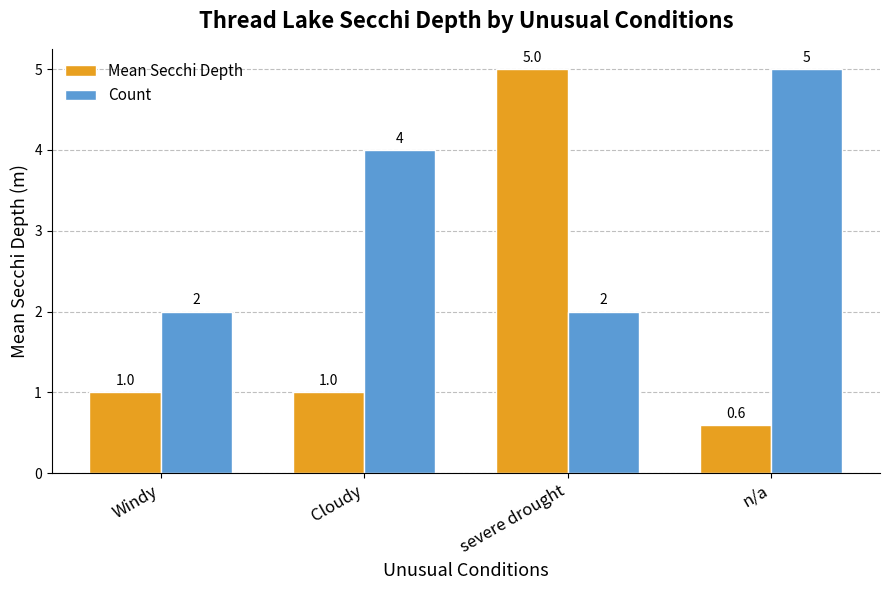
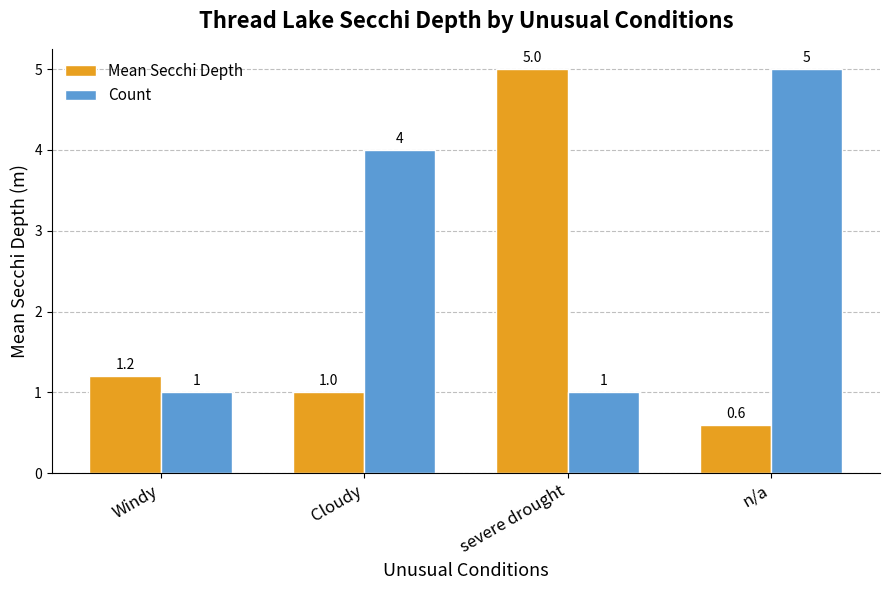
  {
    "Mean Secchi Depth": {
-     "Windy": 1.0,
+     "Windy": 1.2,
      "Cloudy": 1.0,
      "severe drought": 5.0,
      "n/a": 0.6
    },
    "Count": {
-     "Windy": 2,
+     "Windy": 1,
      "Cloudy": 4,
-     "severe drought": 2,
+     "severe drought": 1,
      "n/a": 5
    }
  }
